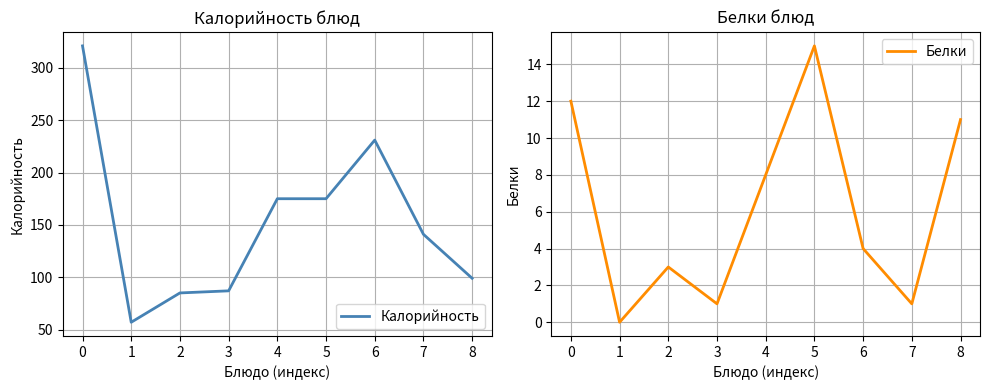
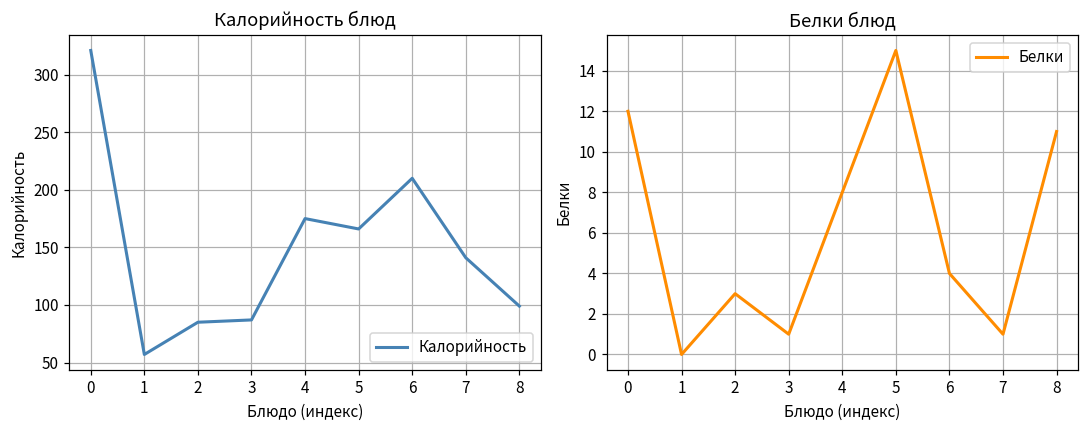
  {
    "Калорийность блюд": {
      "0": 321,
      "1": 57,
      "2": 85,
      "3": 87,
      "4": 175,
-     "5": 175,
-     "6": 231,
+     "5": 166,
+     "6": 210,
      "7": 141,
      "8": 99
    },
    "Белки блюд": {
      "0": 12.0,
      "1": 0.0,
      "2": 3.0,
      "3": 1.0,
      "4": 8.0,
      "5": 15.0,
      "6": 4.0,
      "7": 1.0,
      "8": 11.0
    }
  }
